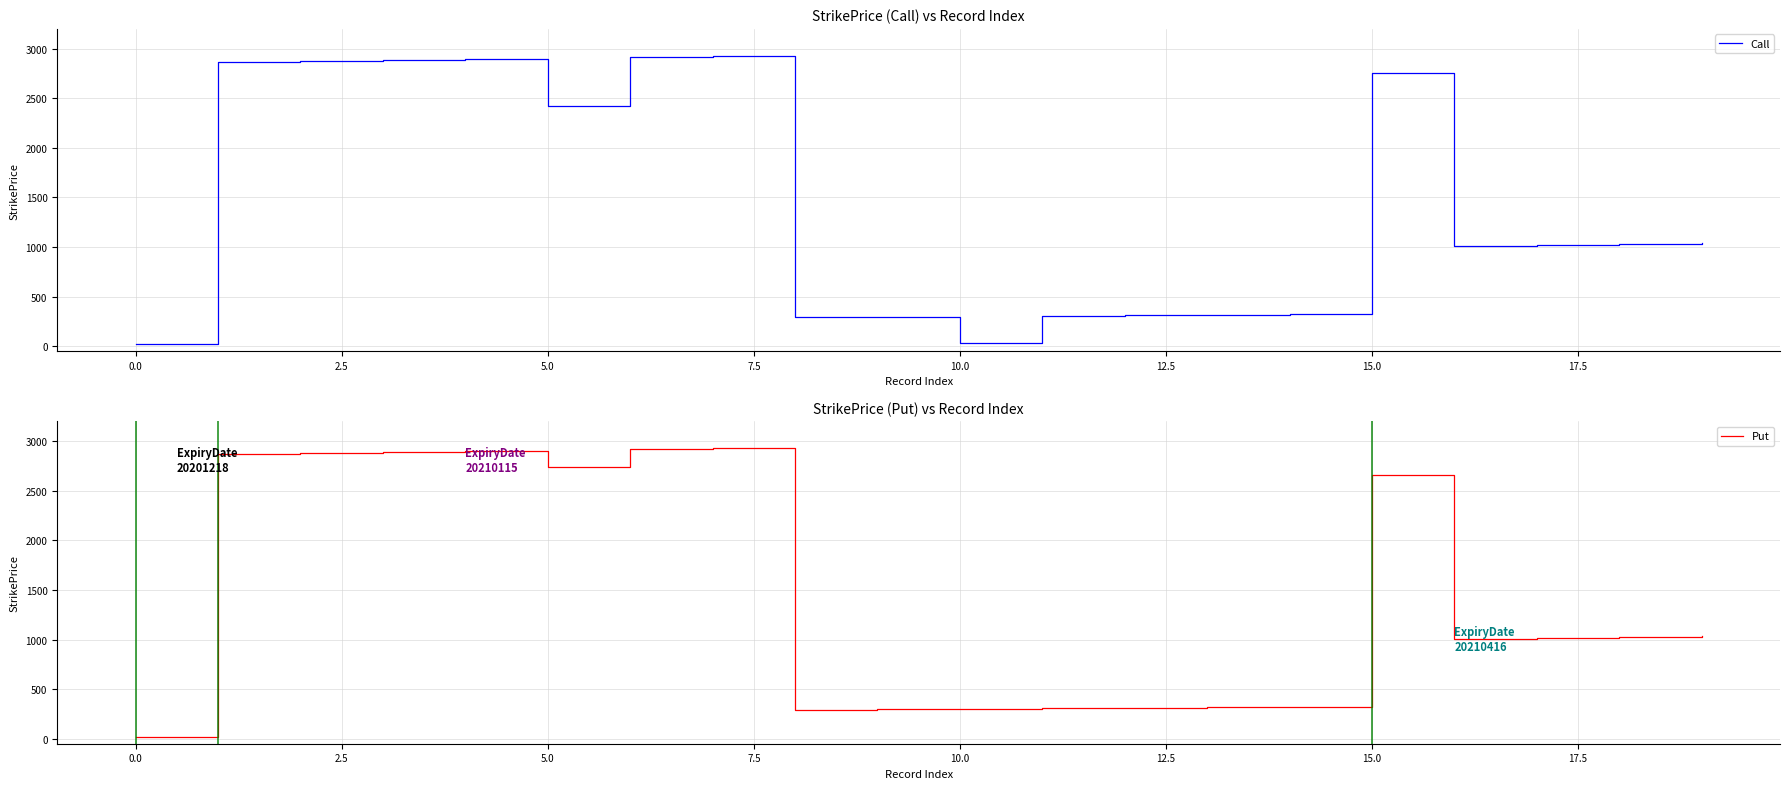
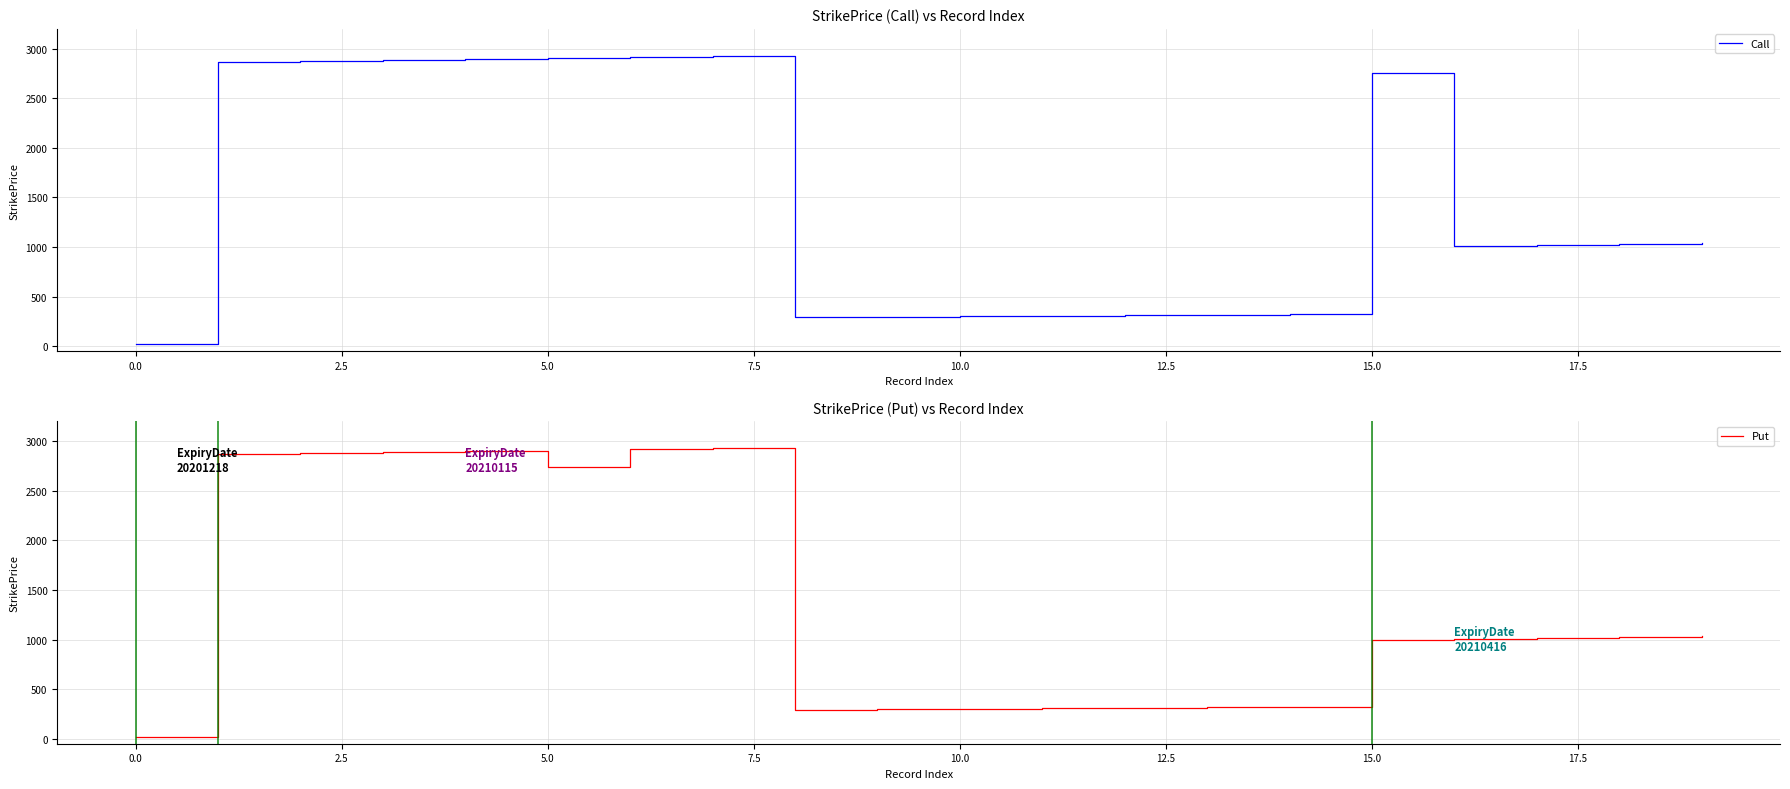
  {
    "StrikePrice (Call) vs Record Index": {
      "0.0": 0,
-     "5.0": 2400,
-     "10.0": 0,
+     "5.0": 2900,
+     "10.0": 300,
      "15.0": 2800
    },
    "StrikePrice (Put) vs Record Index": {
      "0.0": 0,
      "5.0": 2700,
      "10.0": 300,
-     "15.0": 2700
+     "15.0": 1000
    }
  }
